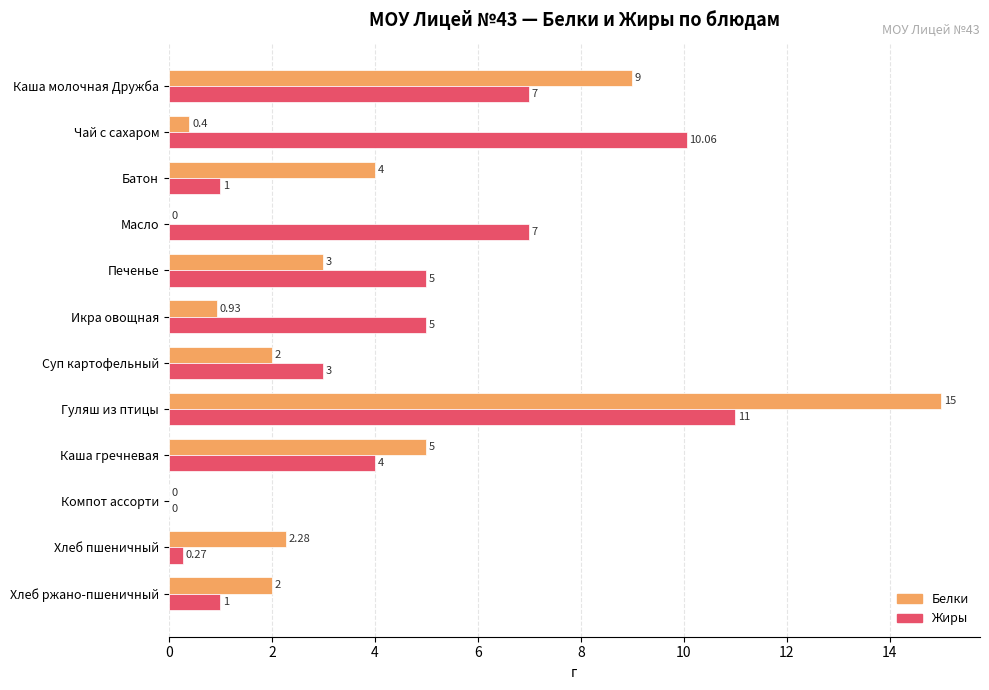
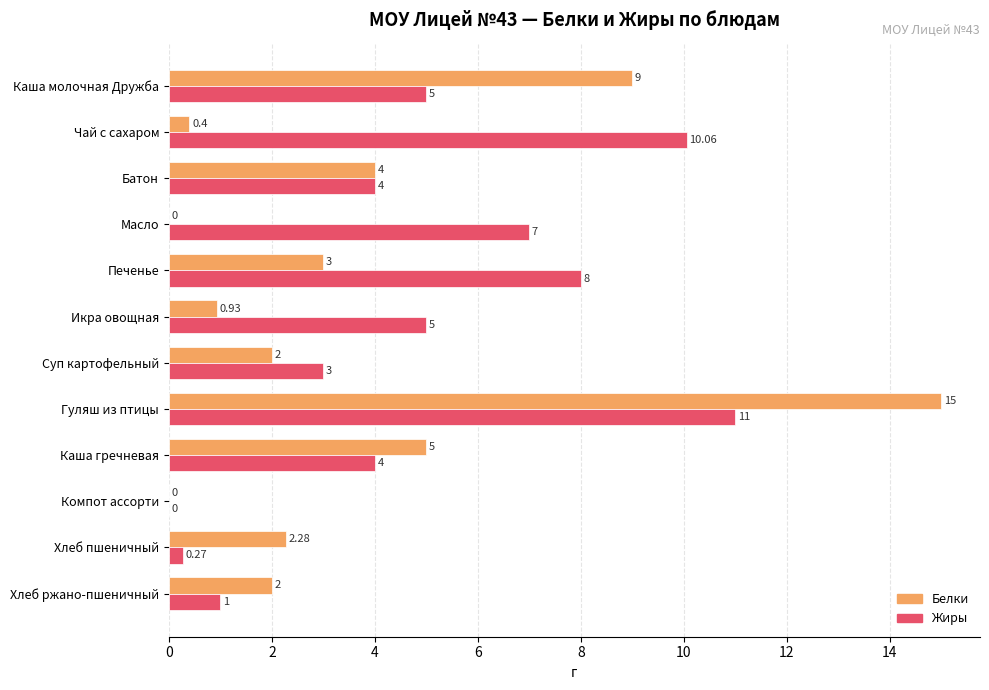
  {
    "Белки": {
      "Каша молочная Дружба": 9,
      "Чай с сахаром": 0.4,
      "Батон": 4,
      "Масло": 0,
      "Печенье": 3,
      "Икра овощная": 0.93,
      "Суп картофельный": 2,
      "Гуляш из птицы": 15,
      "Каша гречневая": 5,
      "Компот ассорти": 0,
      "Хлеб пшеничный": 2.28,
      "Хлеб ржано-пшеничный": 2
    },
    "Жиры": {
-     "Каша молочная Дружба": 7,
+     "Каша молочная Дружба": 5,
      "Чай с сахаром": 10.06,
-     "Батон": 1,
+     "Батон": 4,
      "Масло": 7,
-     "Печенье": 5,
+     "Печенье": 8,
      "Икра овощная": 5,
      "Суп картофельный": 3,
      "Гуляш из птицы": 11,
      "Каша гречневая": 4,
      "Компот ассорти": 0,
      "Хлеб пшеничный": 0.27,
      "Хлеб ржано-пшеничный": 1
    }
  }
